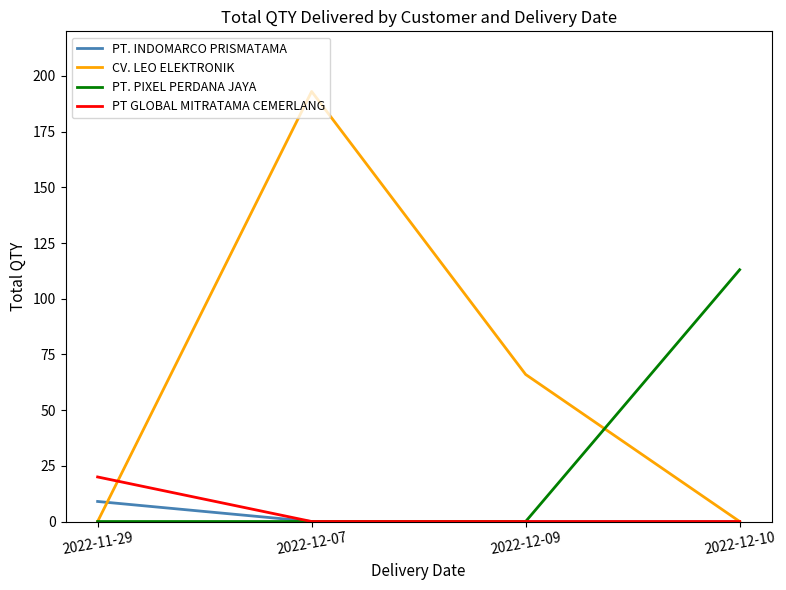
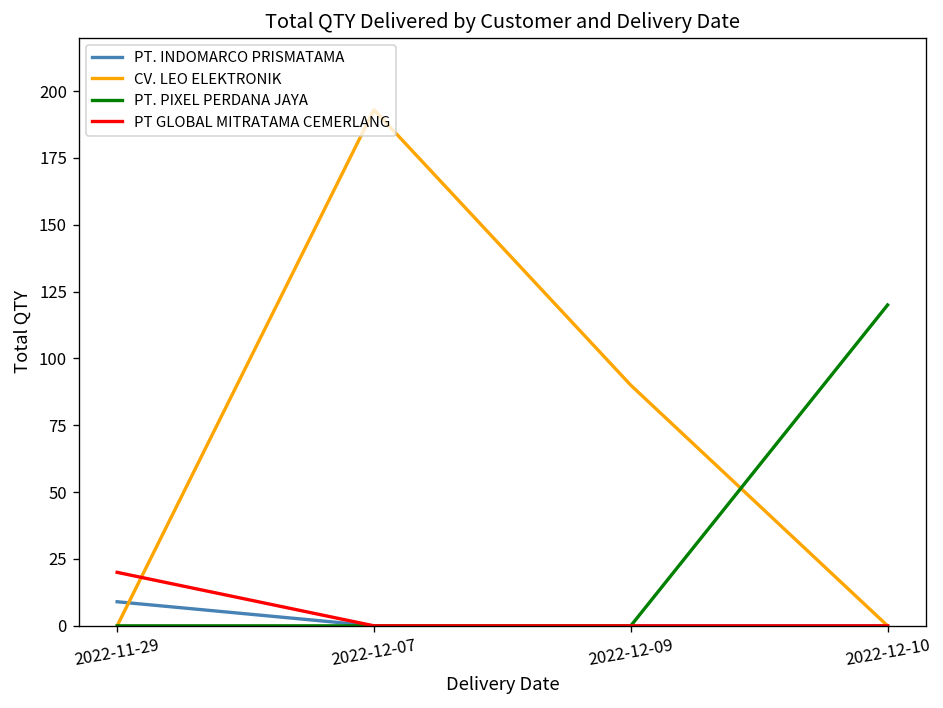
  {
    "PT. INDOMARCO PRISMATAMA": {
      "2022-11-29": 9
    },
    "CV. LEO ELEKTRONIK": {
-     "2022-12-09": 66
+     "2022-12-09": 90
    },
    "PT. PIXEL PERDANA JAYA": {
-     "2022-12-10": 113
+     "2022-12-10": 120
    },
    "PT GLOBAL MITRATAMA CEMERLANG": {
      "2022-11-29": 20
    }
  }
